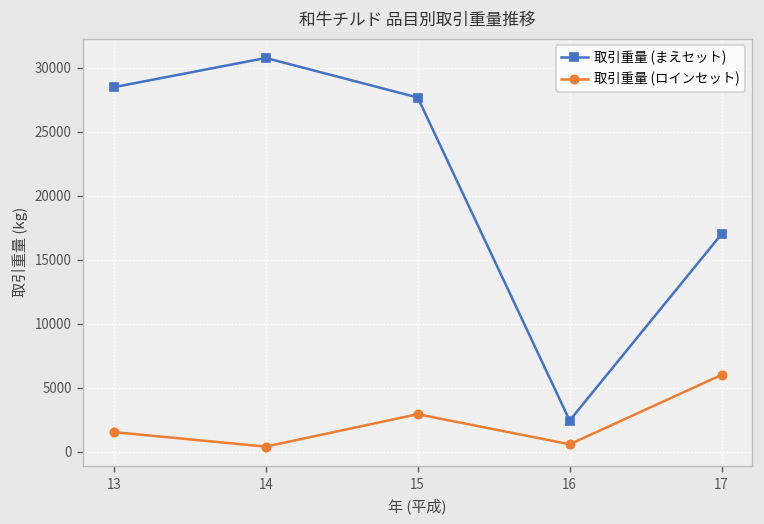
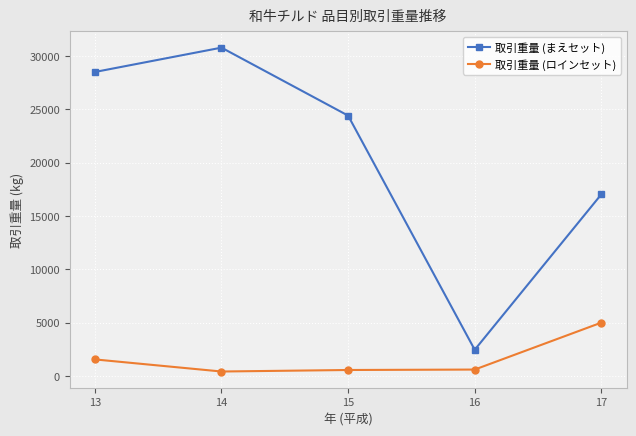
  {
    "取引重量 (まえセット)": {
      "13": 28500,
      "14": 30800,
-     "15": 27700,
+     "15": 24400,
      "16": 2500,
      "17": 17000
    },
    "取引重量 (ロインセット)": {
      "13": 1600,
      "14": 400,
-     "15": 2900,
+     "15": 600,
      "16": 600,
-     "17": 6000
+     "17": 5000
    }
  }
